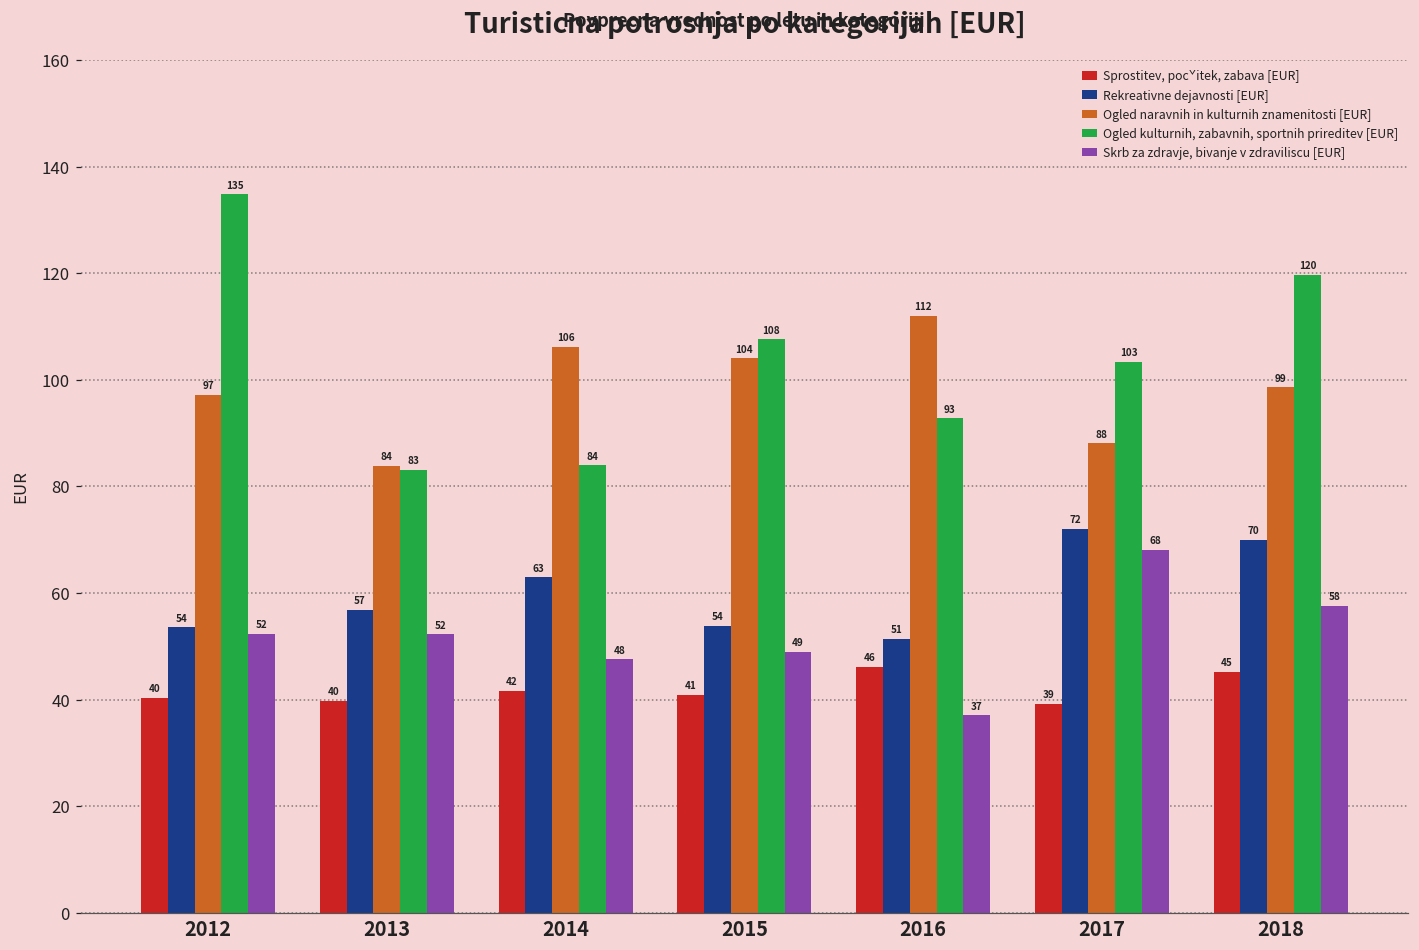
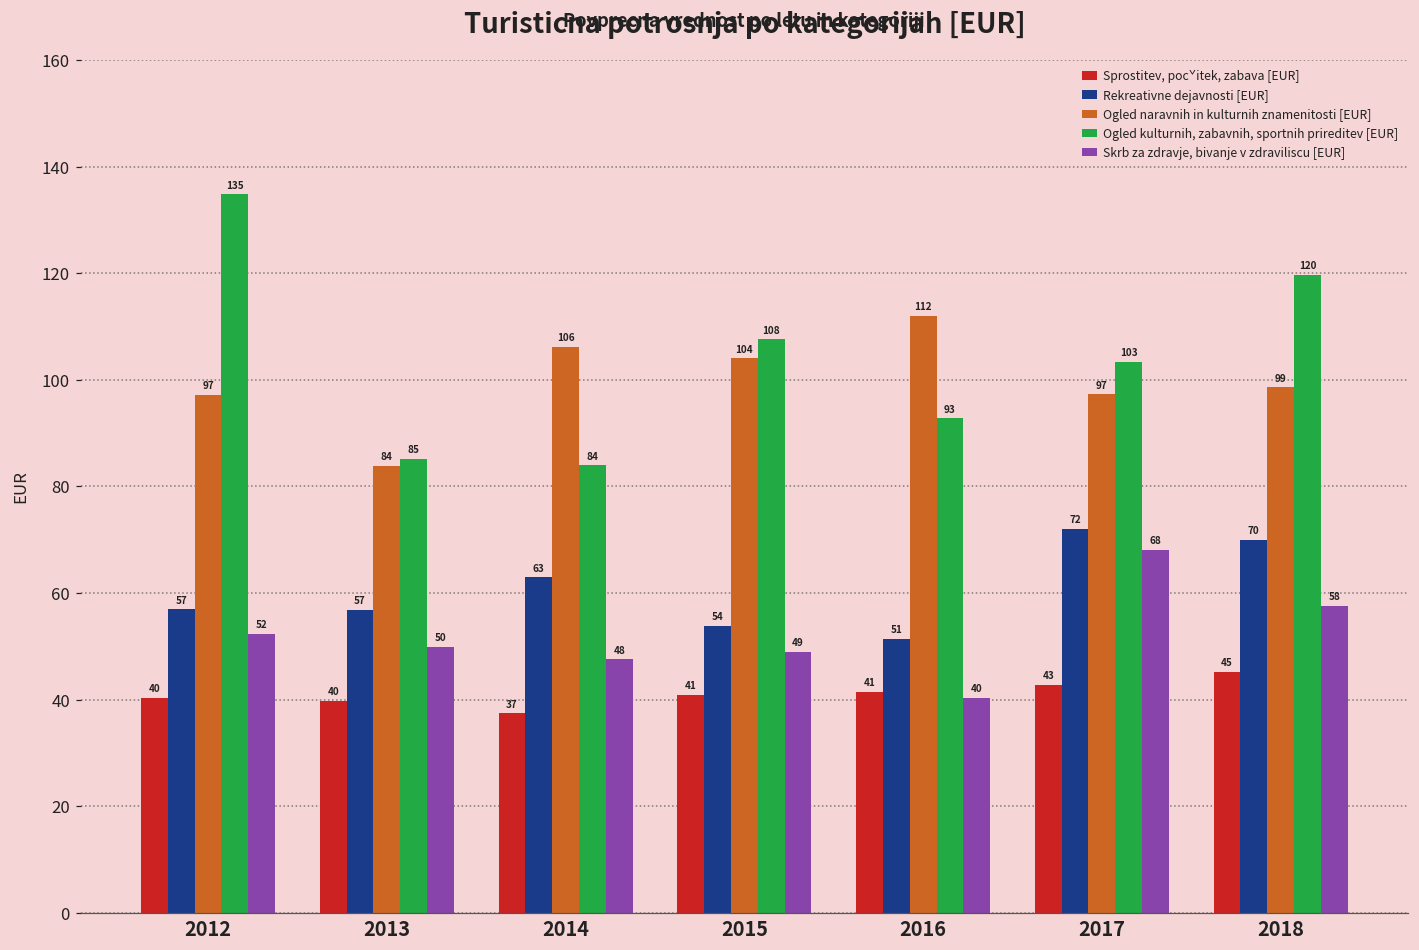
  {
    "Sprostitev, pocˇitek, zabava [EUR]": {
      "2012": 40,
      "2013": 40,
-     "2014": 42,
+     "2014": 37,
      "2015": 41,
-     "2016": 46,
-     "2017": 39,
+     "2016": 41,
+     "2017": 43,
      "2018": 45
    },
    "Rekreativne dejavnosti [EUR]": {
-     "2012": 54,
+     "2012": 57,
      "2013": 57,
      "2014": 63,
      "2015": 54,
      "2016": 51,
      "2017": 72,
      "2018": 70
    },
    "Ogled naravnih in kulturnih znamenitosti [EUR]": {
      "2012": 97,
      "2013": 84,
      "2014": 106,
      "2015": 104,
      "2016": 112,
-     "2017": 88,
+     "2017": 97,
      "2018": 99
    },
    "Ogled kulturnih, zabavnih, sportnih prireditev [EUR]": {
      "2012": 135,
-     "2013": 83,
+     "2013": 85,
      "2014": 84,
      "2015": 108,
      "2016": 93,
      "2017": 103,
      "2018": 120
    },
    "Skrb za zdravje, bivanje v zdraviliscu [EUR]": {
      "2012": 52,
-     "2013": 52,
+     "2013": 50,
      "2014": 48,
      "2015": 49,
-     "2016": 37,
+     "2016": 40,
      "2017": 68,
      "2018": 58
    }
  }
